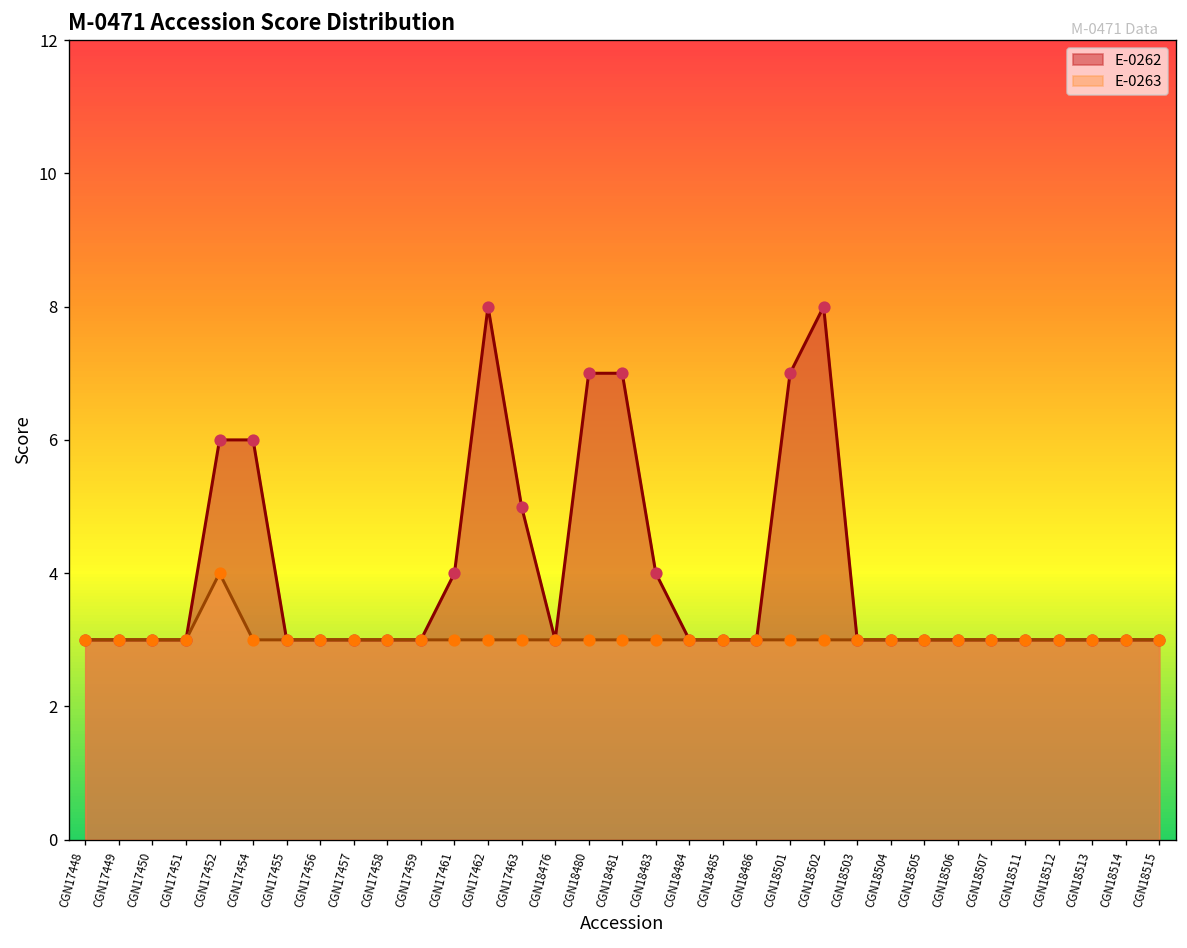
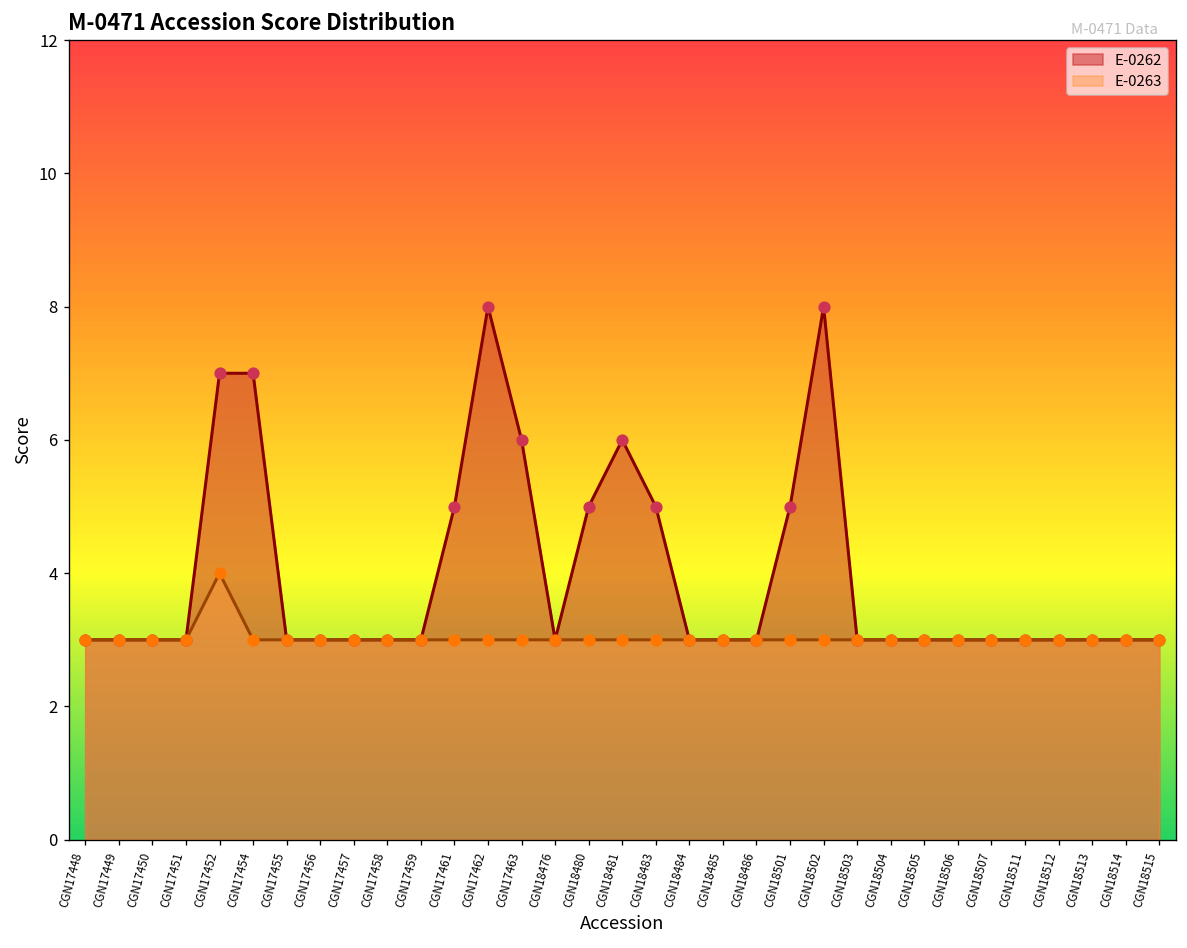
  {
    "E-0262": {
-     "CGN17452": 6,
-     "CGN17454": 6,
-     "CGN17461": 4,
+     "CGN17452": 7,
+     "CGN17454": 7,
+     "CGN17461": 5,
      "CGN17462": 8,
-     "CGN17463": 5,
-     "CGN18480": 7,
-     "CGN18481": 7,
-     "CGN18483": 4,
-     "CGN18501": 7,
+     "CGN17463": 6,
+     "CGN18480": 5,
+     "CGN18481": 6,
+     "CGN18483": 5,
+     "CGN18501": 5,
      "CGN18502": 8
    },
    "E-0263": {
      "CGN17452": 4,
      "CGN17454": 3,
      "CGN17461": 3,
      "CGN17462": 3,
      "CGN17463": 3,
      "CGN18480": 3,
      "CGN18481": 3,
      "CGN18483": 3,
      "CGN18501": 3,
      "CGN18502": 3
    }
  }
